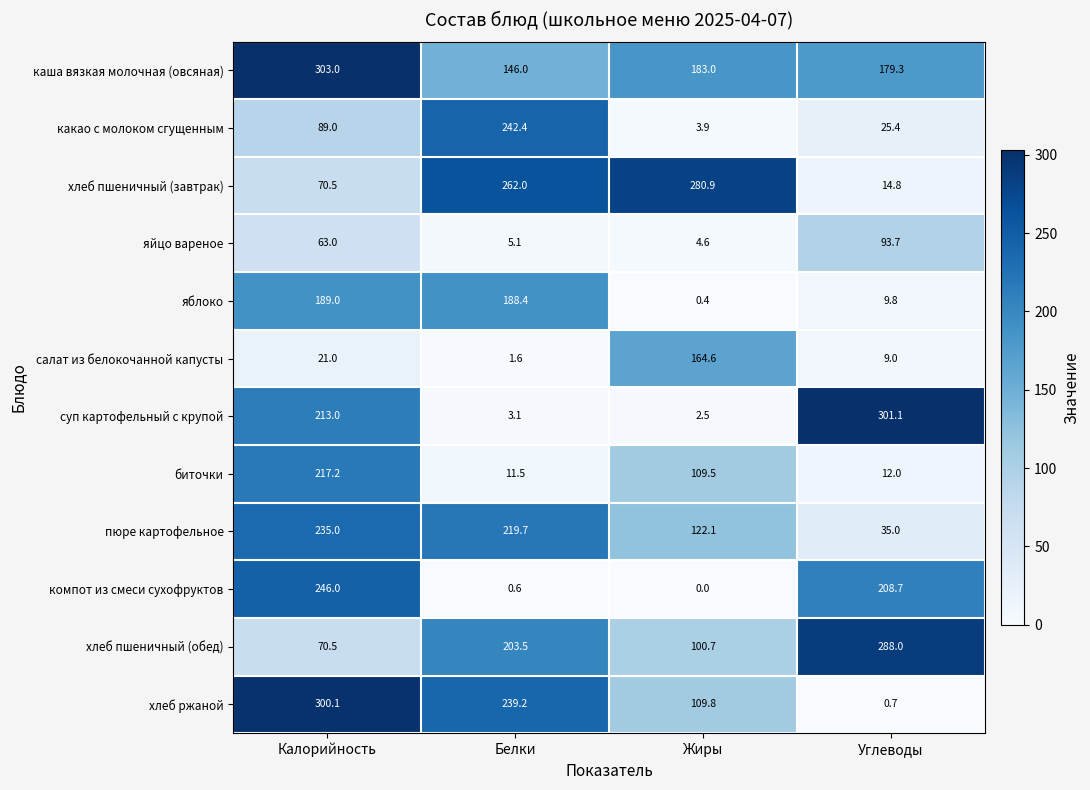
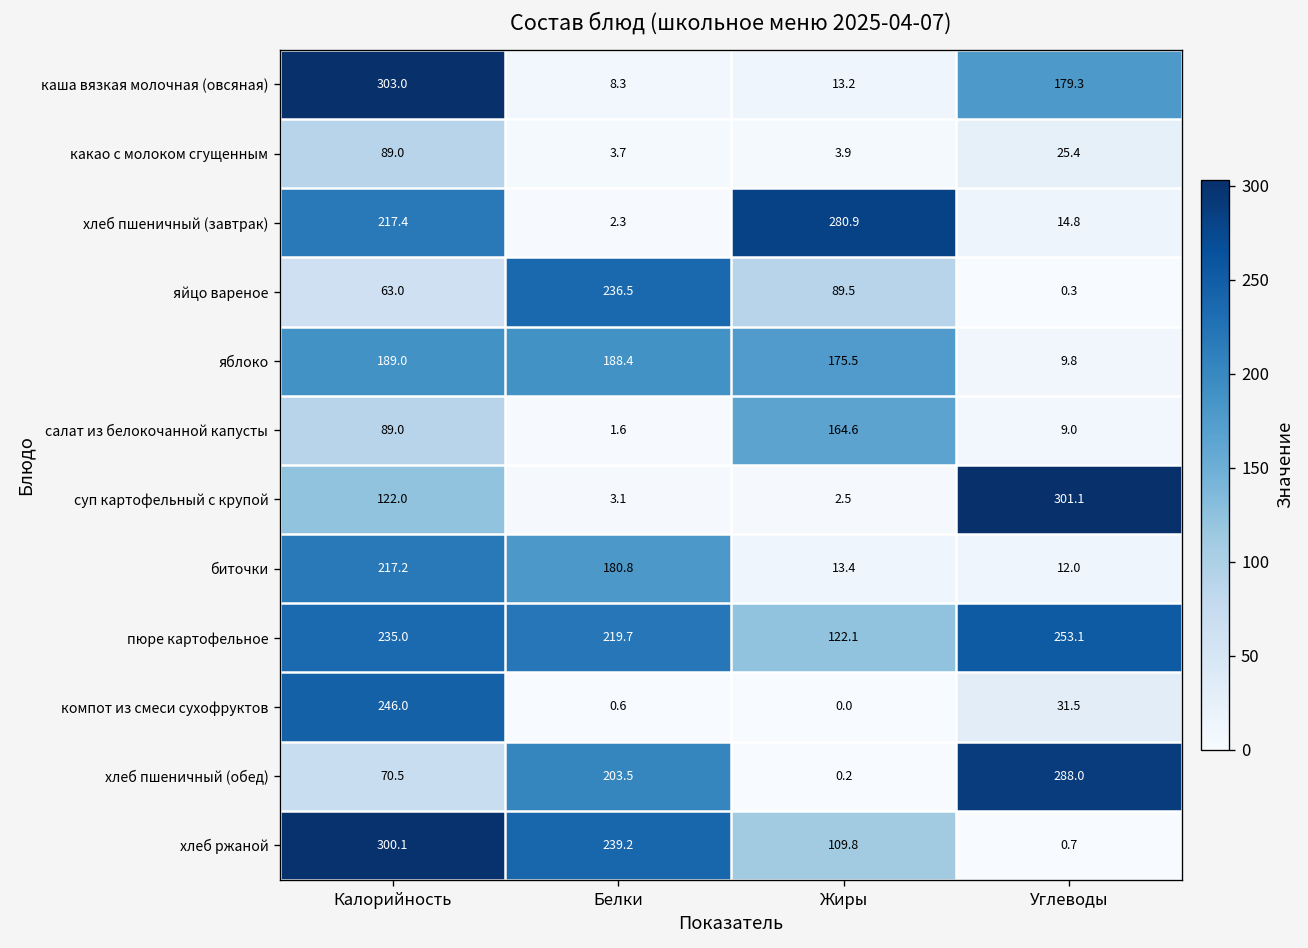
  {
    "каша вязкая молочная (овсяная)": {
      "Калорийность": 303.0,
-     "Белки": 146.0,
-     "Жиры": 183.0,
+     "Белки": 8.3,
+     "Жиры": 13.2,
      "Углеводы": 179.3
    },
    "какао с молоком сгущенным": {
      "Калорийность": 89.0,
-     "Белки": 242.4,
+     "Белки": 3.7,
      "Жиры": 3.9,
      "Углеводы": 25.4
    },
    "хлеб пшеничный (завтрак)": {
-     "Калорийность": 70.5,
-     "Белки": 262.0,
+     "Калорийность": 217.4,
+     "Белки": 2.3,
      "Жиры": 280.9,
      "Углеводы": 14.8
    },
    "яйцо вареное": {
      "Калорийность": 63.0,
-     "Белки": 5.1,
-     "Жиры": 4.6,
-     "Углеводы": 93.7
+     "Белки": 236.5,
+     "Жиры": 89.5,
+     "Углеводы": 0.3
    },
    "яблоко": {
      "Калорийность": 189.0,
      "Белки": 188.4,
-     "Жиры": 0.4,
+     "Жиры": 175.5,
      "Углеводы": 9.8
    },
    "салат из белокочанной капусты": {
-     "Калорийность": 21.0,
+     "Калорийность": 89.0,
      "Белки": 1.6,
      "Жиры": 164.6,
      "Углеводы": 9.0
    },
    "суп картофельный с крупой": {
-     "Калорийность": 213.0,
+     "Калорийность": 122.0,
      "Белки": 3.1,
      "Жиры": 2.5,
      "Углеводы": 301.1
    },
    "биточки": {
      "Калорийность": 217.2,
-     "Белки": 11.5,
-     "Жиры": 109.5,
+     "Белки": 180.8,
+     "Жиры": 13.4,
      "Углеводы": 12.0
    },
    "пюре картофельное": {
      "Калорийность": 235.0,
      "Белки": 219.7,
      "Жиры": 122.1,
-     "Углеводы": 35.0
+     "Углеводы": 253.1
    },
    "компот из смеси сухофруктов": {
      "Калорийность": 246.0,
      "Белки": 0.6,
      "Жиры": 0.0,
-     "Углеводы": 208.7
+     "Углеводы": 31.5
    },
    "хлеб пшеничный (обед)": {
      "Калорийность": 70.5,
      "Белки": 203.5,
-     "Жиры": 100.7,
+     "Жиры": 0.2,
      "Углеводы": 288.0
    },
    "хлеб ржаной": {
      "Калорийность": 300.1,
      "Белки": 239.2,
      "Жиры": 109.8,
      "Углеводы": 0.7
    }
  }
